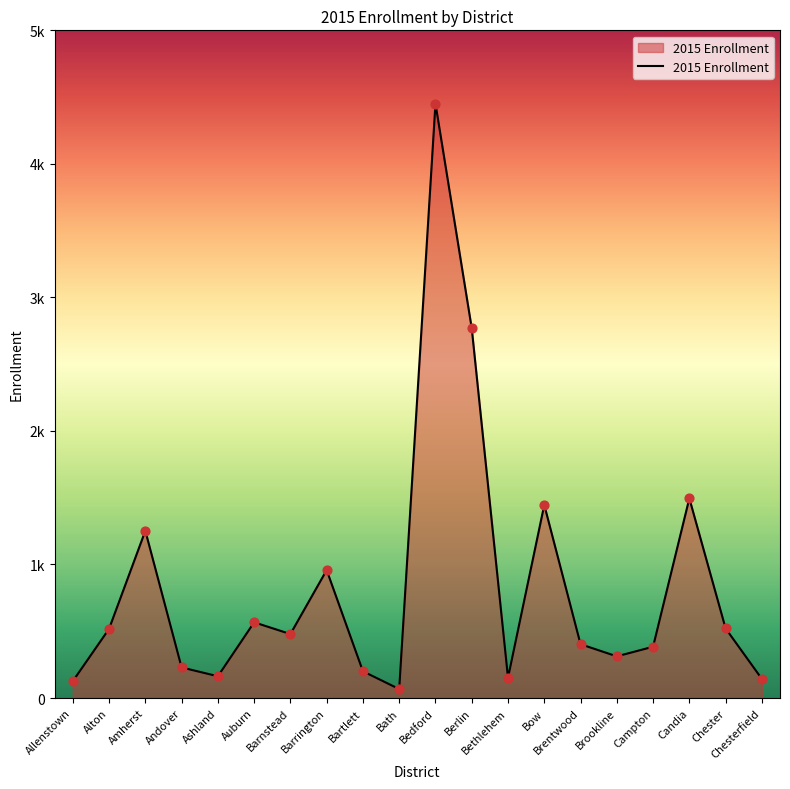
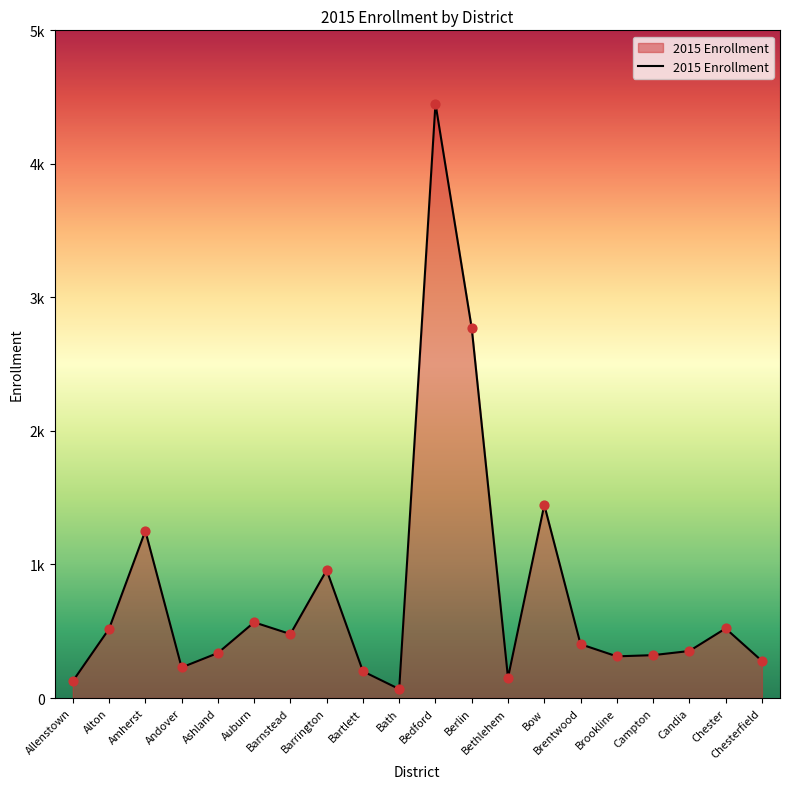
  {
    "Allenstown": 130,
    "Alton": 520,
    "Amherst": 1250,
    "Andover": 230,
-   "Ashland": 160,
+   "Ashland": 340,
    "Auburn": 570,
    "Barnstead": 480,
    "Barrington": 960,
    "Bartlett": 200,
    "Bath": 70,
    "Bedford": 4450,
    "Berlin": 2770,
    "Bethlehem": 150,
    "Bow": 1450,
    "Brentwood": 400,
    "Brookline": 310,
-   "Campton": 380,
-   "Candia": 1500,
+   "Campton": 320,
+   "Candia": 350,
    "Chester": 520,
-   "Chesterfield": 140
+   "Chesterfield": 280
  }
